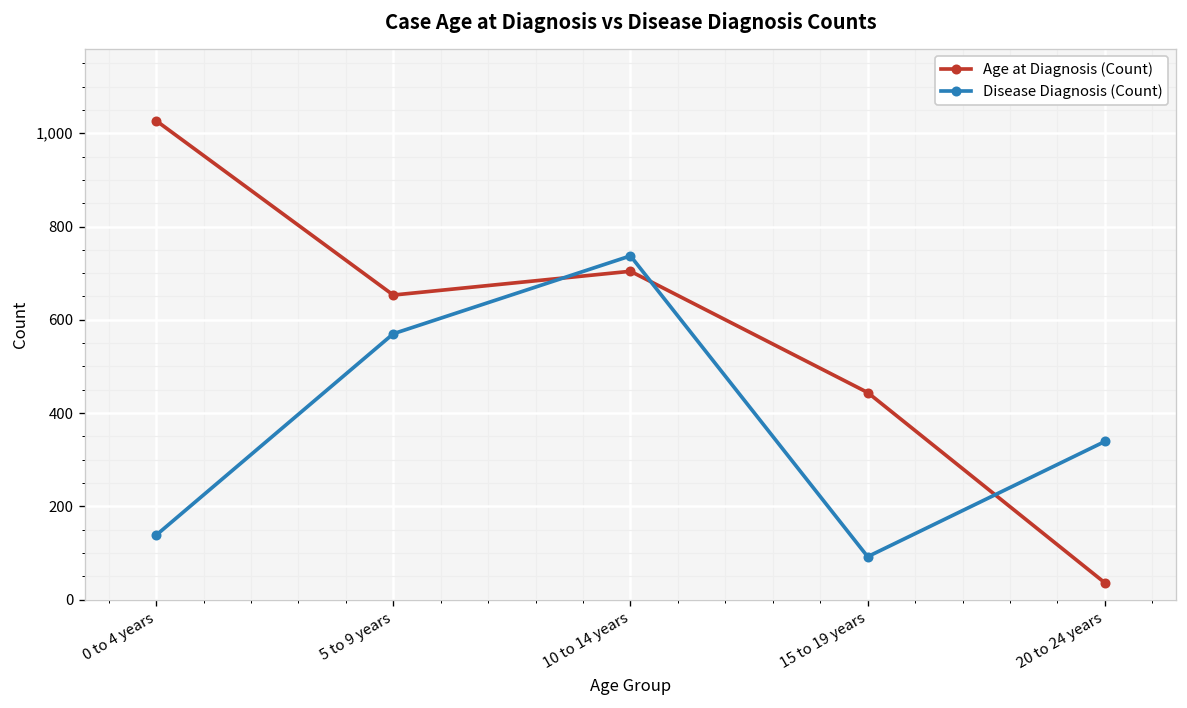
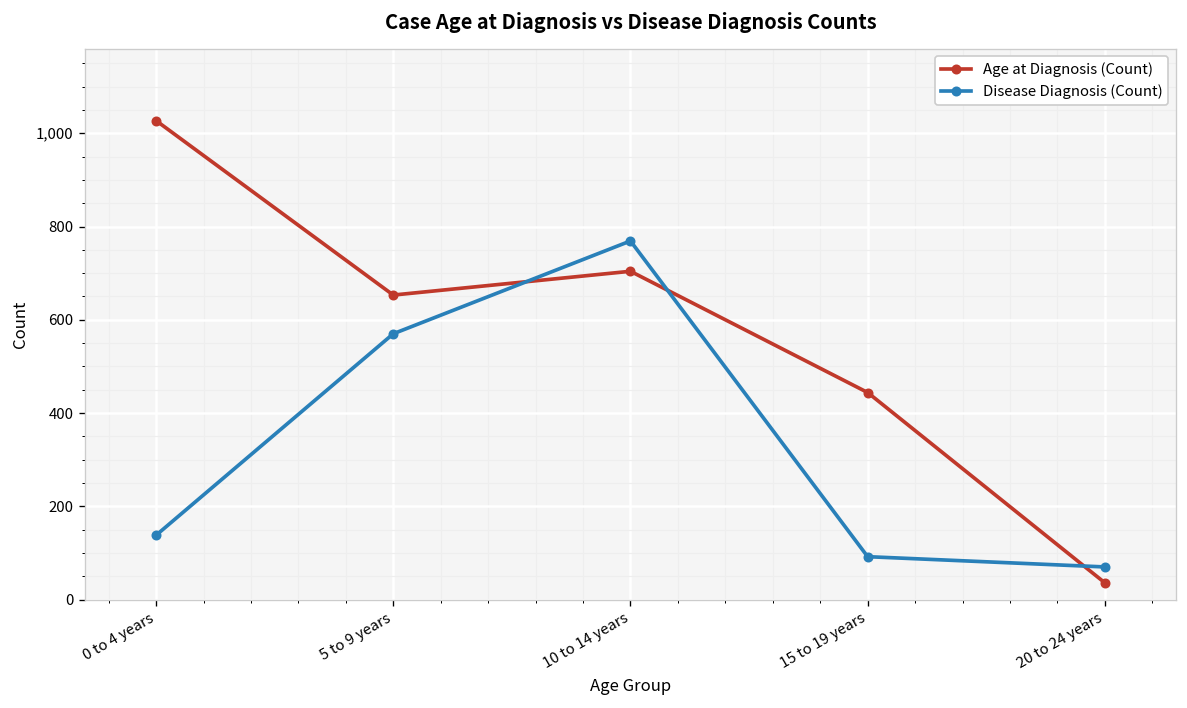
  {
    "Age at Diagnosis (Count)": {
      "0 to 4 years": "1,030",
      "5 to 9 years": "650",
      "10 to 14 years": "700",
      "15 to 19 years": "440",
      "20 to 24 years": "40"
    },
    "Disease Diagnosis (Count)": {
      "0 to 4 years": "140",
      "5 to 9 years": "570",
-     "10 to 14 years": "740",
+     "10 to 14 years": "770",
      "15 to 19 years": "90",
-     "20 to 24 years": "340"
+     "20 to 24 years": "70"
    }
  }
